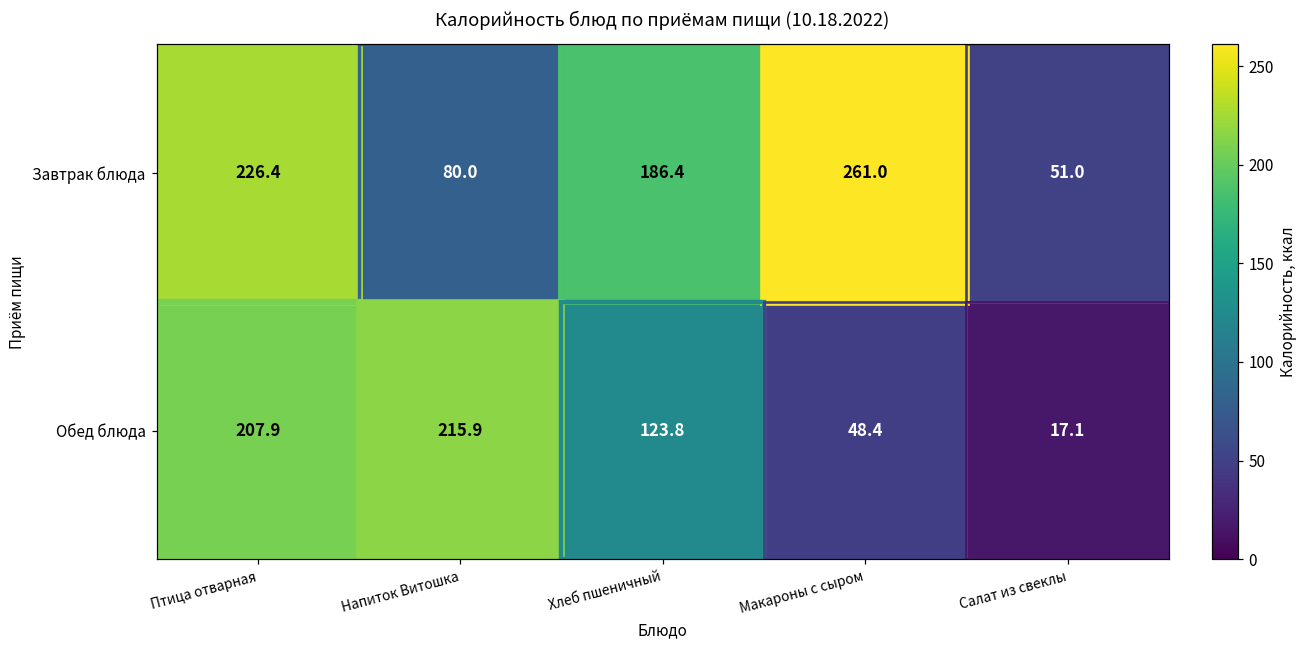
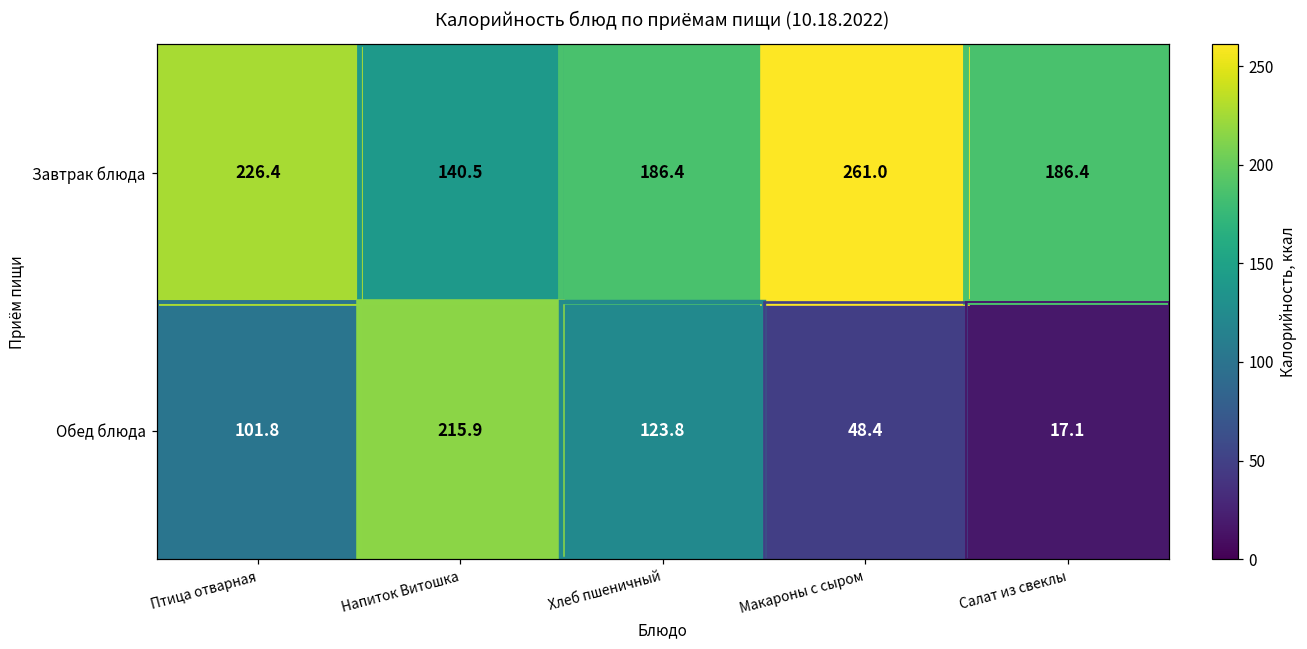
  {
    "Завтрак блюда": {
      "Птица отварная": 226.4,
-     "Напиток Витошка": 80.0,
+     "Напиток Витошка": 140.5,
      "Хлеб пшеничный": 186.4,
      "Макароны с сыром": 261.0,
-     "Салат из свеклы": 51.0
+     "Салат из свеклы": 186.4
    },
    "Обед блюда": {
-     "Птица отварная": 207.9,
+     "Птица отварная": 101.8,
      "Напиток Витошка": 215.9,
      "Хлеб пшеничный": 123.8,
      "Макароны с сыром": 48.4,
      "Салат из свеклы": 17.1
    }
  }
